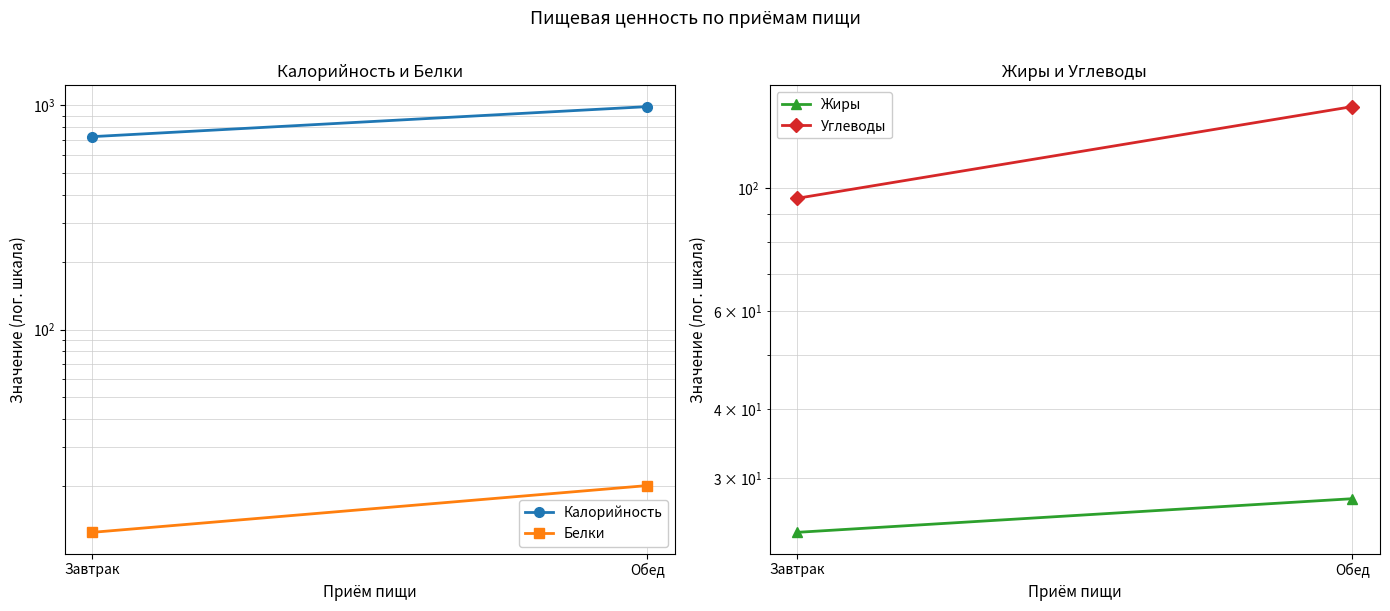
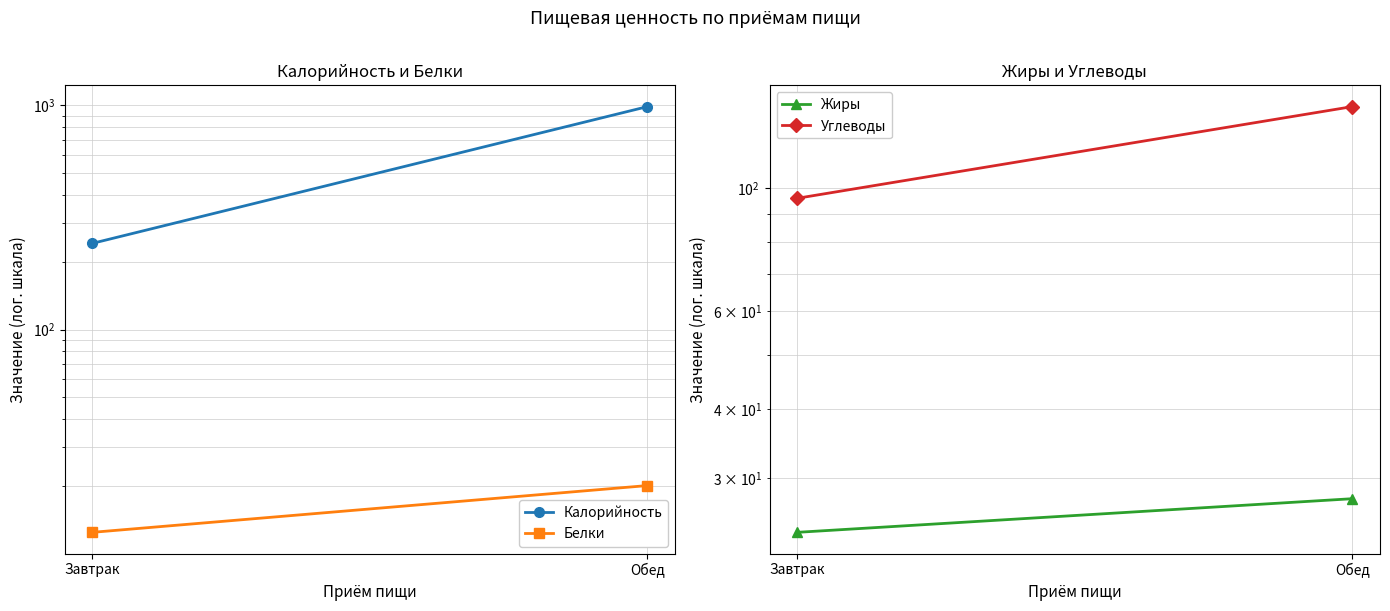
  {
    "Калорийность и Белки": {
      "Калорийность": {
-       "Завтрак": 730,
+       "Завтрак": 240,
        "Обед": 1000
      },
      "Белки": {
        "Завтрак": 12,
        "Обед": 20
      }
    }
  }
